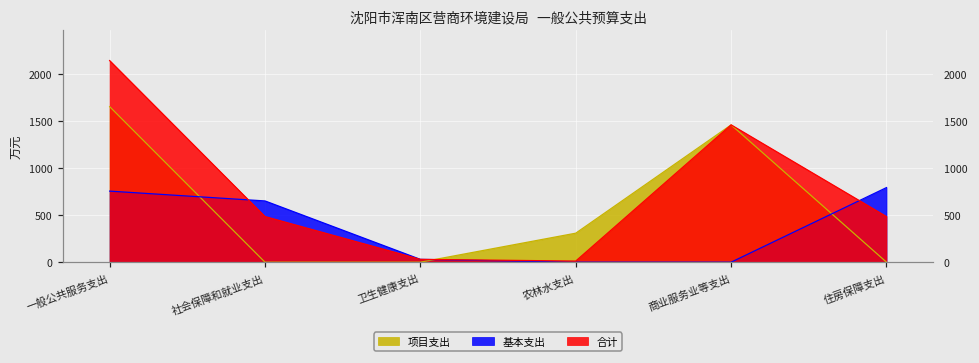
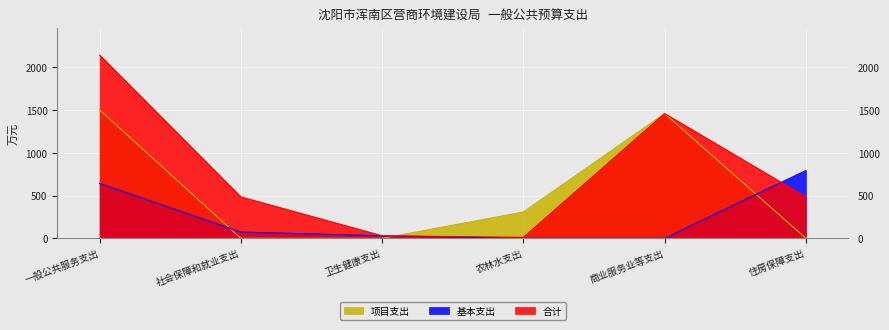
  {
    "项目支出": {
-     "一般公共服务支出": 1700,
+     "一般公共服务支出": 1500,
      "社会保障和就业支出": 0,
      "农林水支出": 300,
      "住房保障支出": 0
    },
    "基本支出": {
-     "一般公共服务支出": 800,
-     "社会保障和就业支出": 700,
+     "一般公共服务支出": 600,
+     "社会保障和就业支出": 100,
      "商业服务业等支出": 0,
      "住房保障支出": 800
    },
    "合计": {
      "一般公共服务支出": 2100,
      "社会保障和就业支出": 500,
      "住房保障支出": 500
    }
  }
